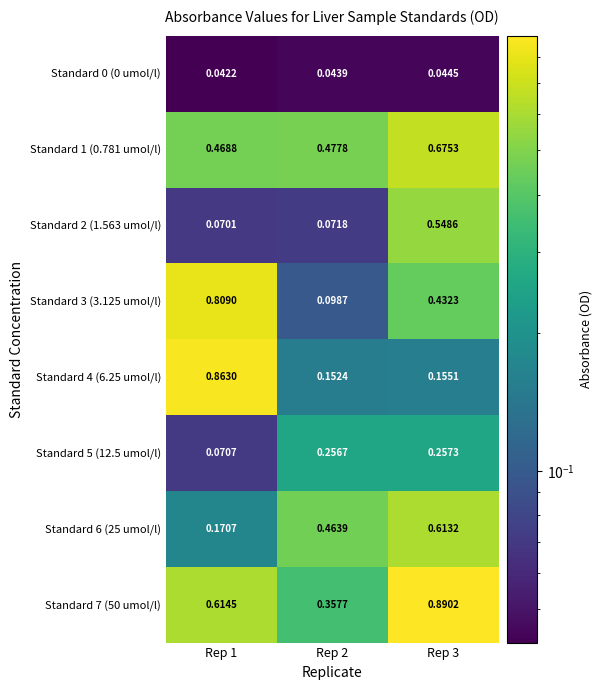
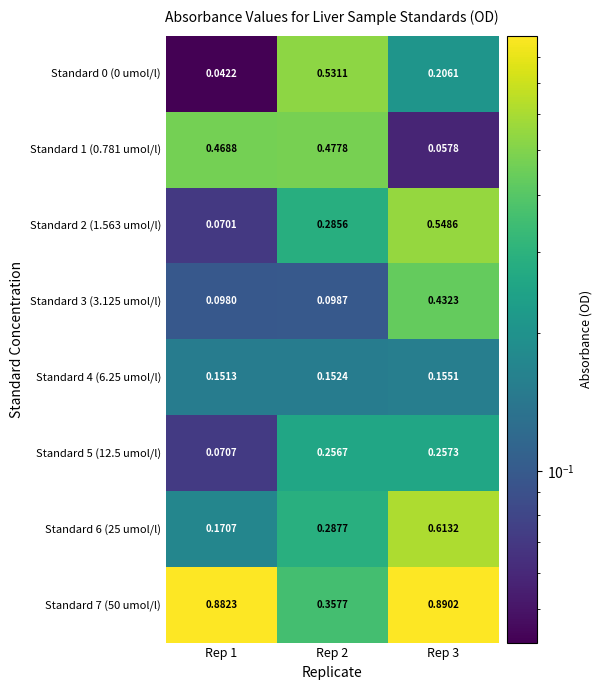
  {
    "Standard 0 (0 umol/l)": {
      "Rep 1": 0.0422,
-     "Rep 2": 0.0439,
-     "Rep 3": 0.0445
+     "Rep 2": 0.5311,
+     "Rep 3": 0.2061
    },
    "Standard 1 (0.781 umol/l)": {
      "Rep 1": 0.4688,
      "Rep 2": 0.4778,
-     "Rep 3": 0.6753
+     "Rep 3": 0.0578
    },
    "Standard 2 (1.563 umol/l)": {
      "Rep 1": 0.0701,
-     "Rep 2": 0.0718,
+     "Rep 2": 0.2856,
      "Rep 3": 0.5486
    },
    "Standard 3 (3.125 umol/l)": {
-     "Rep 1": 0.8090,
+     "Rep 1": 0.0980,
      "Rep 2": 0.0987,
      "Rep 3": 0.4323
    },
    "Standard 4 (6.25 umol/l)": {
-     "Rep 1": 0.8630,
+     "Rep 1": 0.1513,
      "Rep 2": 0.1524,
      "Rep 3": 0.1551
    },
    "Standard 5 (12.5 umol/l)": {
      "Rep 1": 0.0707,
      "Rep 2": 0.2567,
      "Rep 3": 0.2573
    },
    "Standard 6 (25 umol/l)": {
      "Rep 1": 0.1707,
-     "Rep 2": 0.4639,
+     "Rep 2": 0.2877,
      "Rep 3": 0.6132
    },
    "Standard 7 (50 umol/l)": {
-     "Rep 1": 0.6145,
+     "Rep 1": 0.8823,
      "Rep 2": 0.3577,
      "Rep 3": 0.8902
    }
  }
